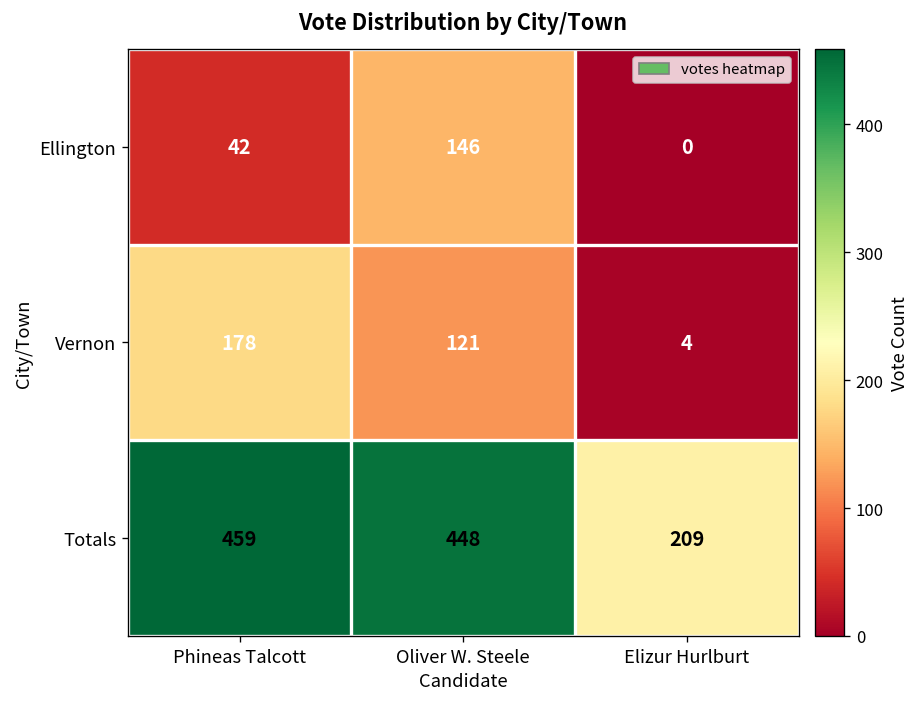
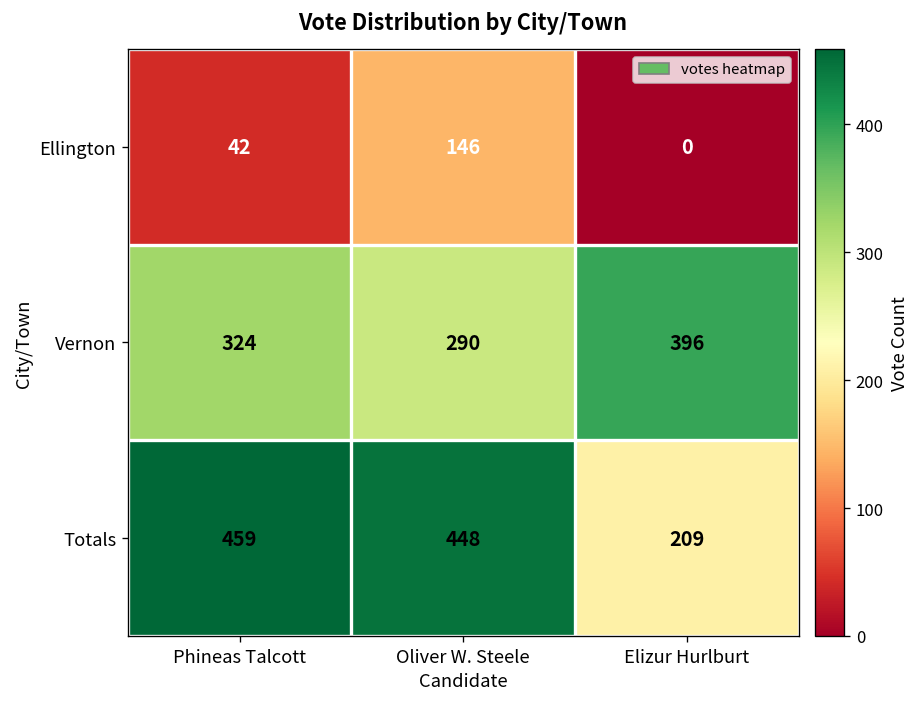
  {
    "Ellington": {
      "Phineas Talcott": 42,
      "Oliver W. Steele": 146,
      "Elizur Hurlburt": 0
    },
    "Vernon": {
-     "Phineas Talcott": 178,
-     "Oliver W. Steele": 121,
-     "Elizur Hurlburt": 4
+     "Phineas Talcott": 324,
+     "Oliver W. Steele": 290,
+     "Elizur Hurlburt": 396
    },
    "Totals": {
      "Phineas Talcott": 459,
      "Oliver W. Steele": 448,
      "Elizur Hurlburt": 209
    }
  }
